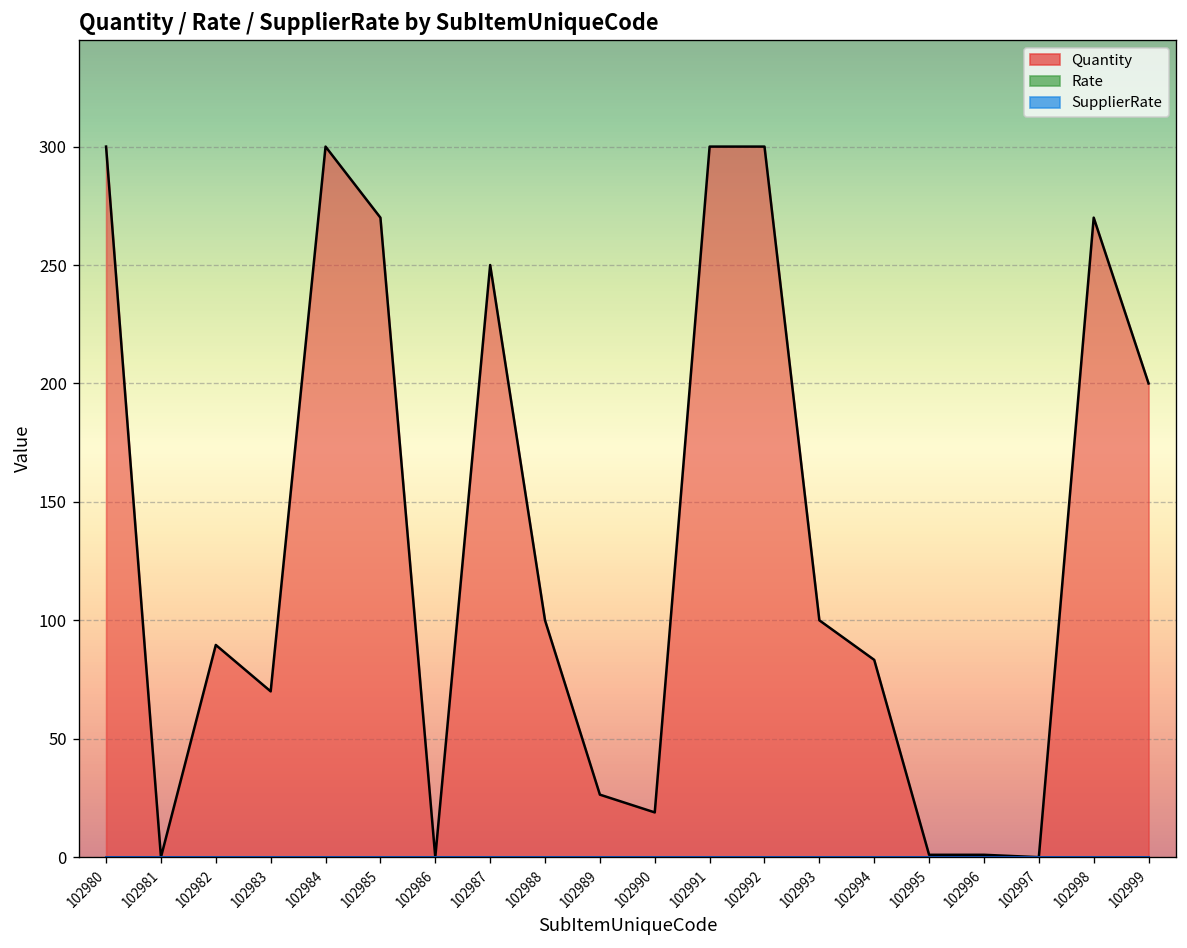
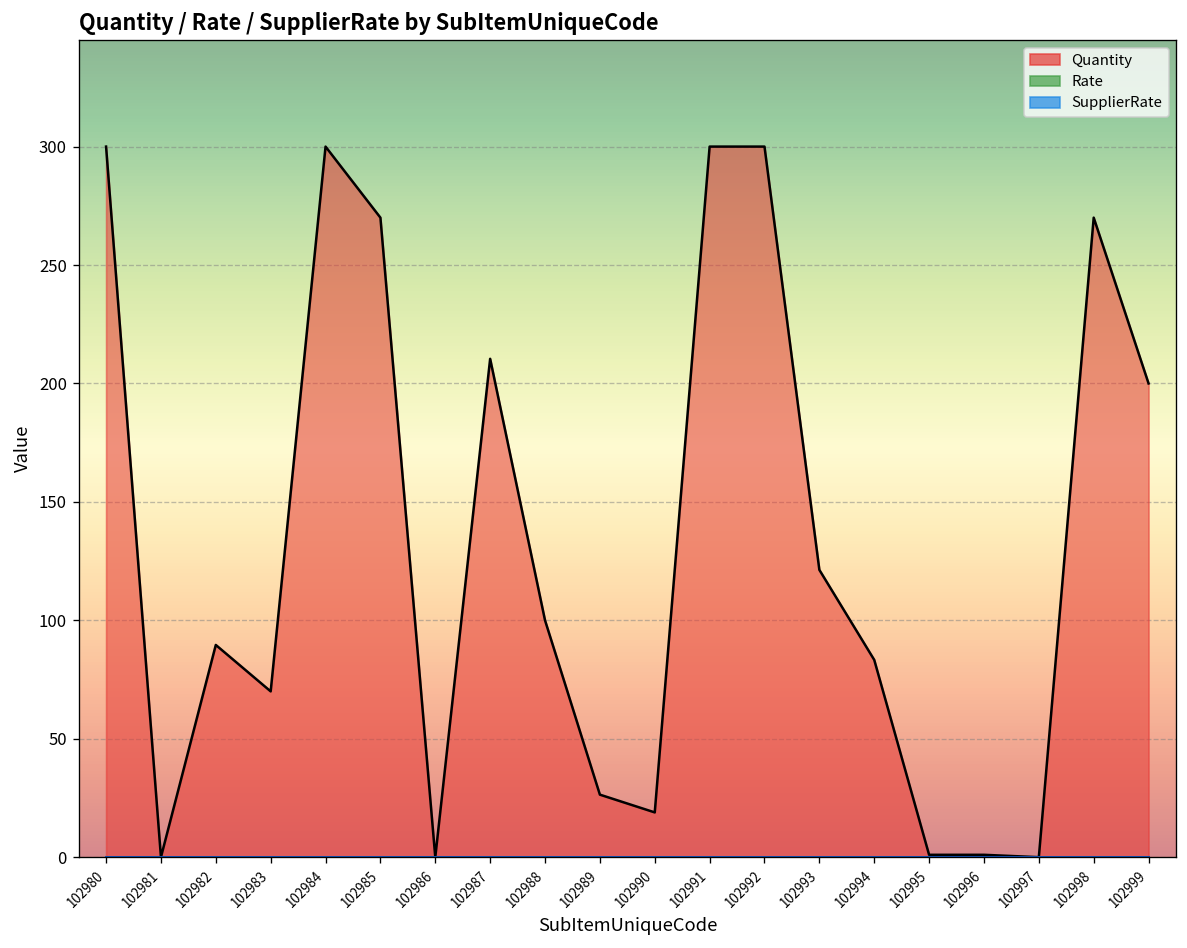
  {
    "Quantity": {
      "102980": 300,
      "102982": 90,
      "102983": 70,
      "102984": 300,
      "102985": 270,
-     "102987": 250,
+     "102987": 210,
      "102988": 100,
      "102989": 26,
      "102990": 19,
      "102991": 300,
      "102992": 300,
-     "102993": 100,
+     "102993": 121,
      "102994": 83,
      "102998": 270,
      "102999": 200
    },
    "SupplierRate": {
      "102980": 0,
      "102982": 0,
      "102983": 0,
      "102984": 0,
      "102985": 0,
      "102987": 0,
      "102988": 0,
      "102989": 0,
      "102990": 0,
      "102991": 0,
      "102992": 0,
      "102993": 0,
      "102994": 0,
      "102998": 0,
      "102999": 0
    }
  }
